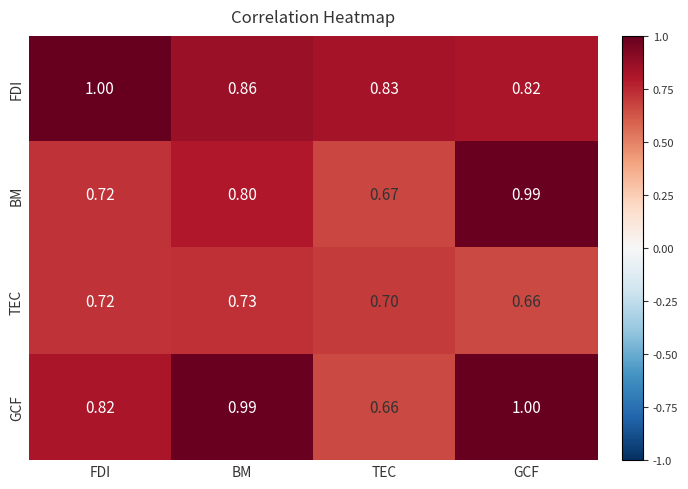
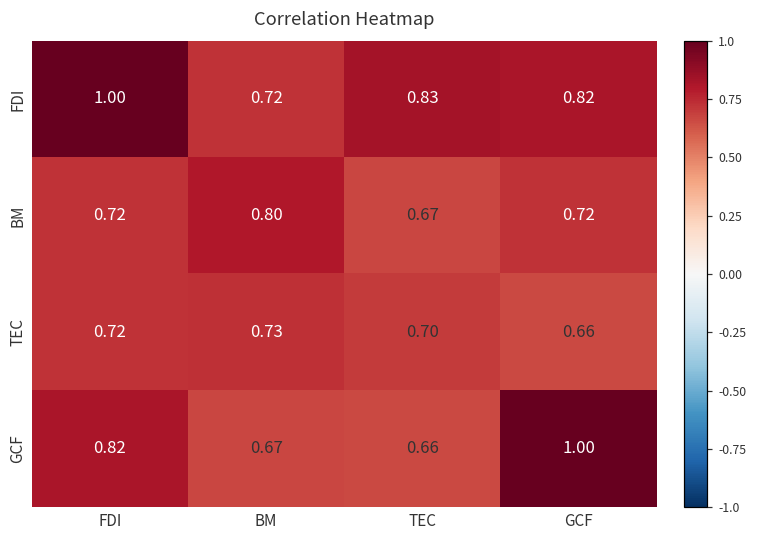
  {
    "FDI": {
      "FDI": 1.00,
-     "BM": 0.86,
+     "BM": 0.72,
      "TEC": 0.83,
      "GCF": 0.82
    },
    "BM": {
      "FDI": 0.72,
      "BM": 0.80,
      "TEC": 0.67,
-     "GCF": 0.99
+     "GCF": 0.72
    },
    "TEC": {
      "FDI": 0.72,
      "BM": 0.73,
      "TEC": 0.70,
      "GCF": 0.66
    },
    "GCF": {
      "FDI": 0.82,
-     "BM": 0.99,
+     "BM": 0.67,
      "TEC": 0.66,
      "GCF": 1.00
    }
  }
